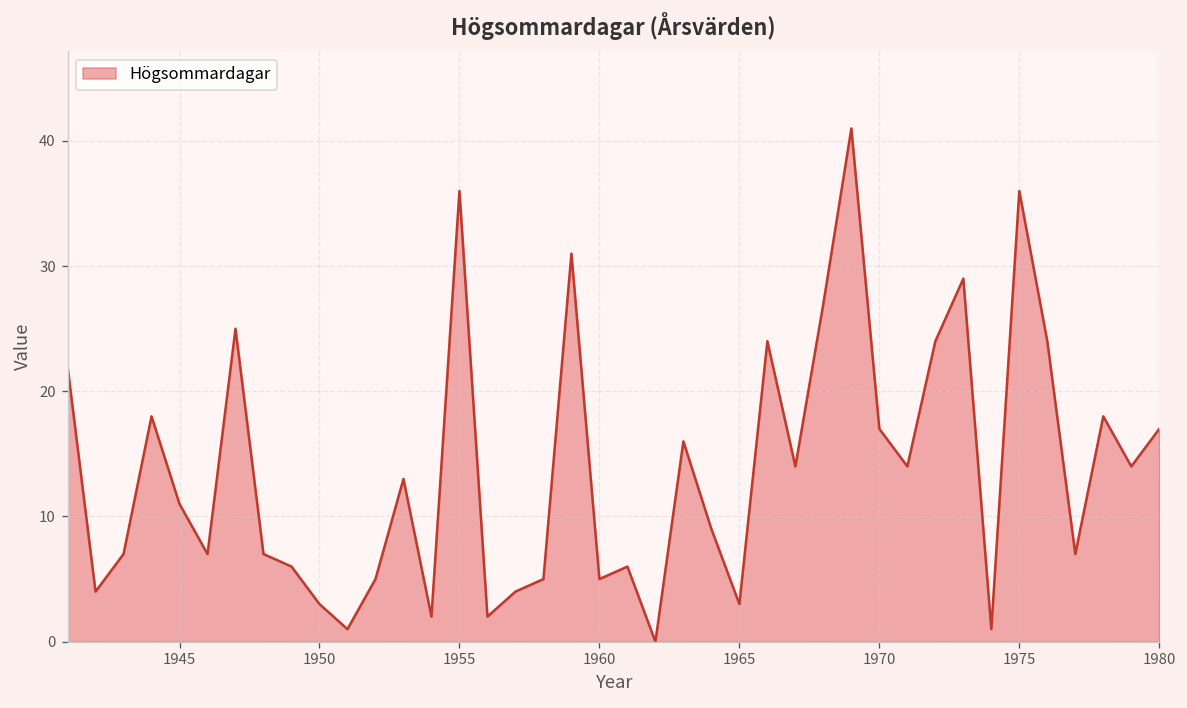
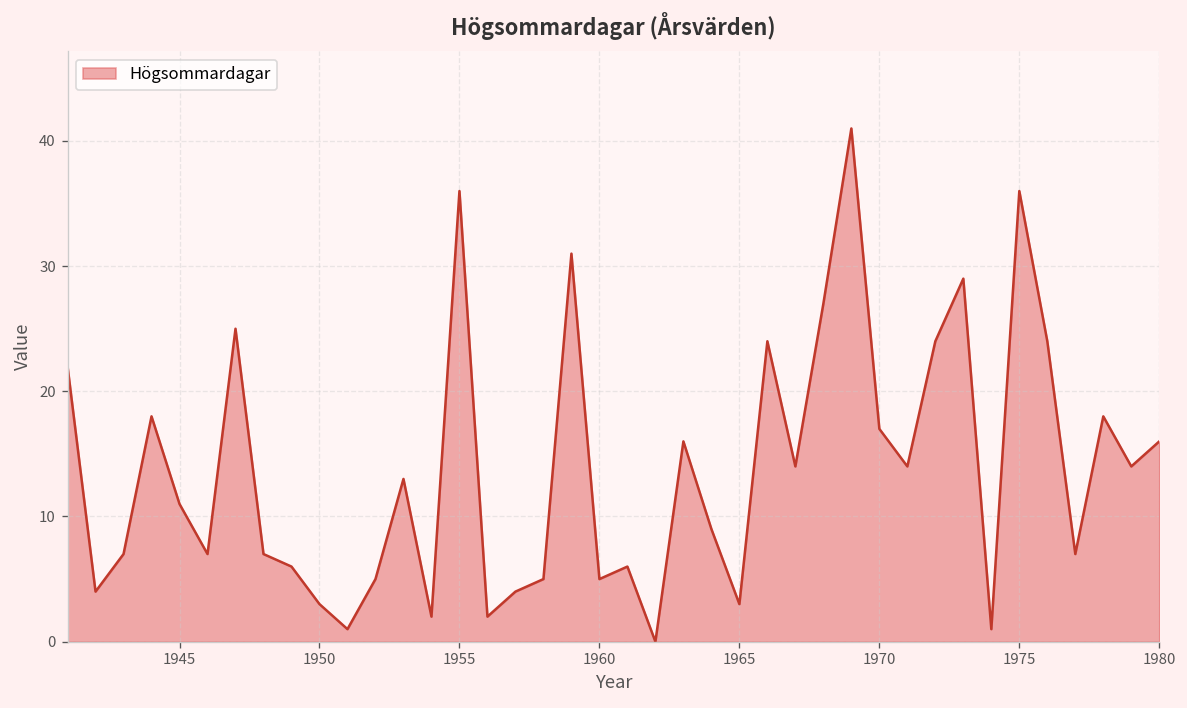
  {
    "1945": 11,
    "1950": 3,
    "1955": 36,
    "1960": 5,
    "1965": 3,
    "1970": 17,
    "1975": 36,
-   "1980": 17
+   "1980": 16
  }
